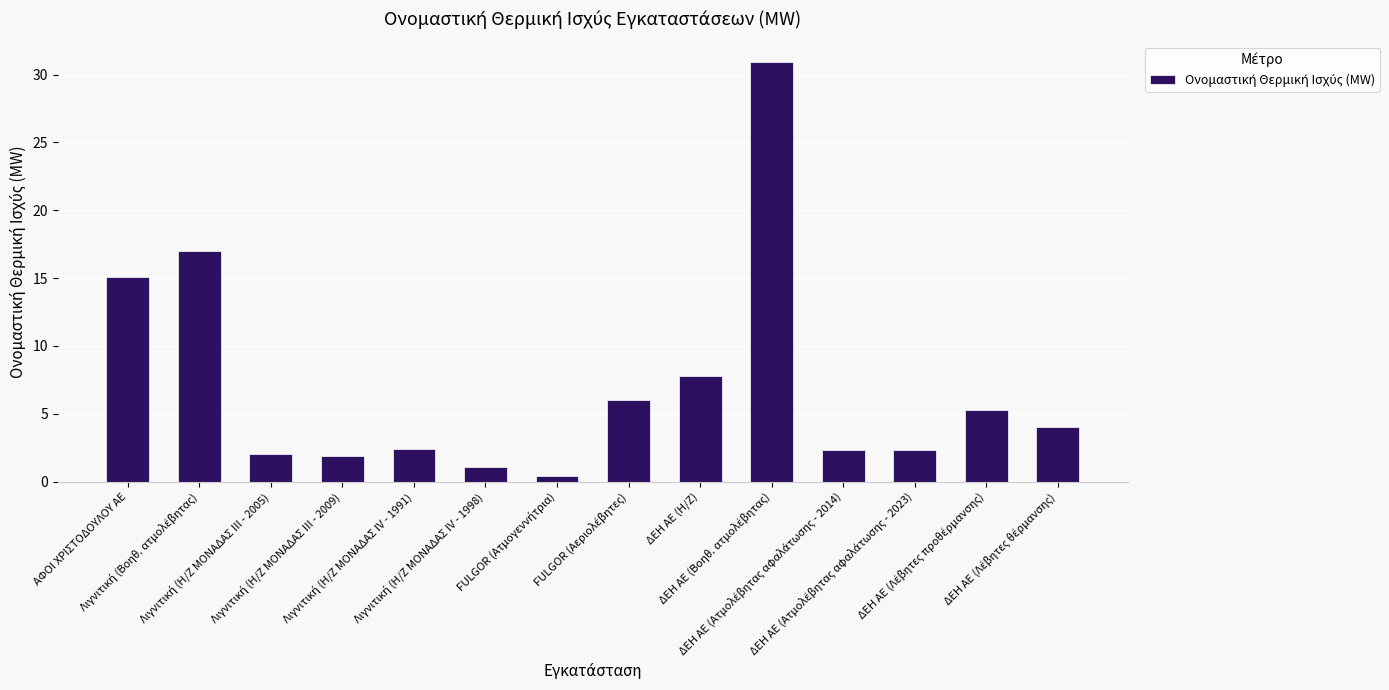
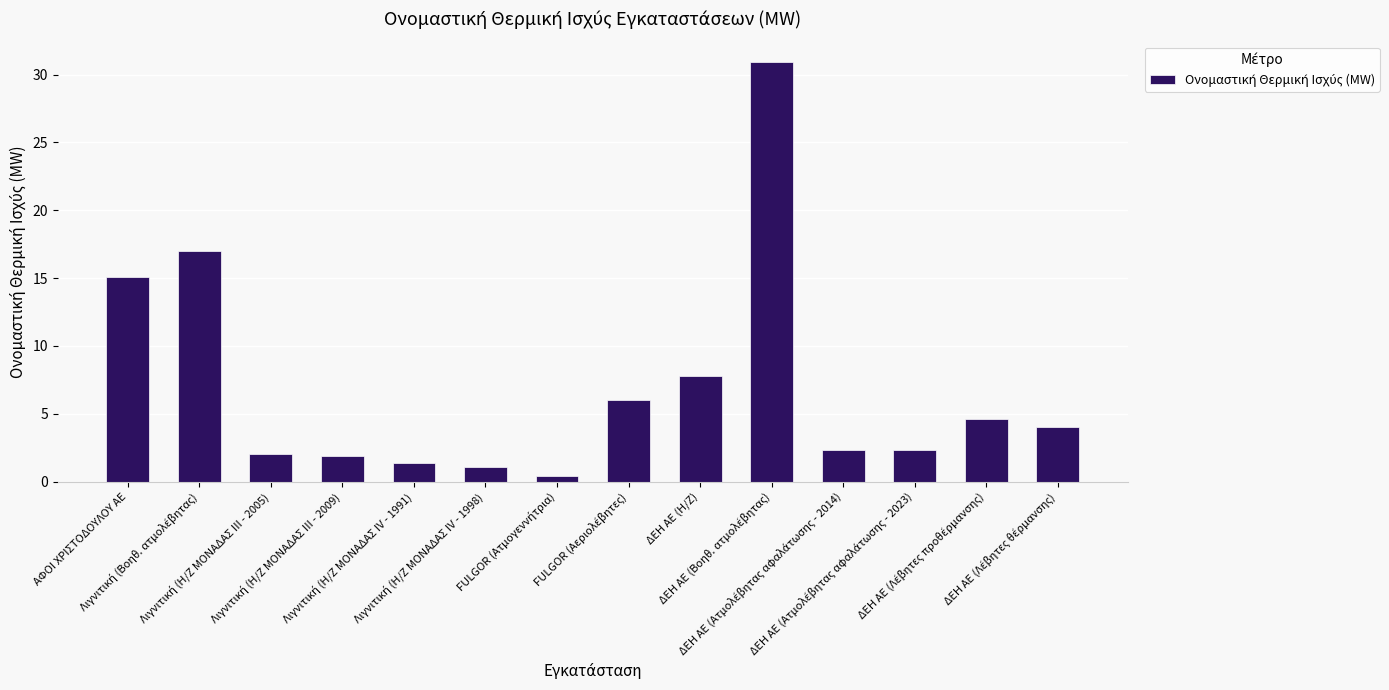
  {
    "ΑΦΟΙ ΧΡΙΣΤΟΔΟΥΛΟΥ ΑΕ": 15.1,
    "Λιγνιτική (Βοηθ. ατμολέβητας)": 17.0,
    "Λιγνιτική (Η/Ζ ΜΟΝΑΔΑΣ ΙΙΙ - 2005)": 2.0,
    "Λιγνιτική (Η/Ζ ΜΟΝΑΔΑΣ ΙΙΙ - 2009)": 1.9,
-   "Λιγνιτική (Η/Ζ ΜΟΝΑΔΑΣ IV - 1991)": 2.4,
+   "Λιγνιτική (Η/Ζ ΜΟΝΑΔΑΣ IV - 1991)": 1.4,
    "Λιγνιτική (Η/Ζ ΜΟΝΑΔΑΣ IV - 1998)": 1.1,
    "FULGOR (Ατμογεννήτρια)": 0.4,
    "FULGOR (Αεριολέβητες)": 6.0,
    "ΔΕΗ ΑΕ (Η/Ζ)": 7.8,
    "ΔΕΗ ΑΕ (Βοηθ. ατμολέβητας)": 30.9,
    "ΔΕΗ ΑΕ (Ατμολέβητας αφαλάτωσης - 2014)": 2.3,
    "ΔΕΗ ΑΕ (Ατμολέβητας αφαλάτωσης - 2023)": 2.3,
-   "ΔΕΗ ΑΕ (Λέβητες προθέρμανσης)": 5.3,
+   "ΔΕΗ ΑΕ (Λέβητες προθέρμανσης)": 4.6,
    "ΔΕΗ ΑΕ (Λέβητες θέρμανσης)": 4.0
  }
